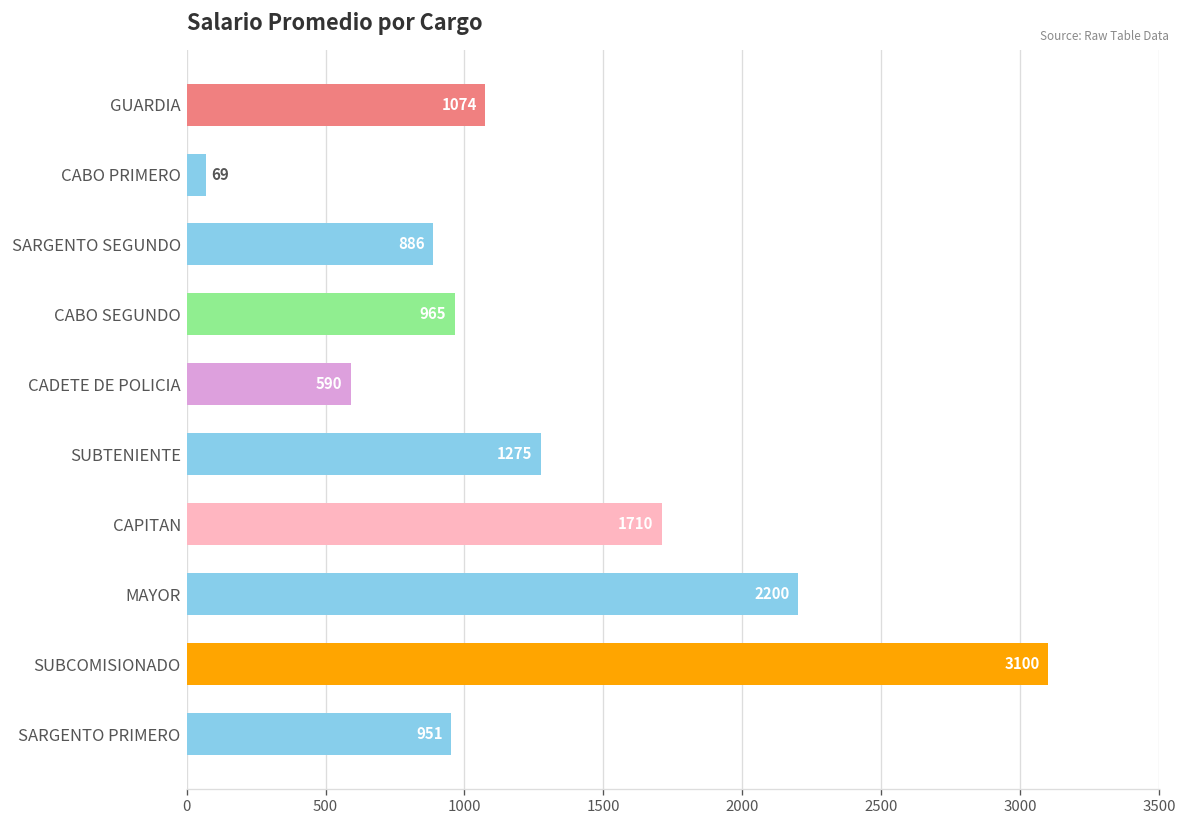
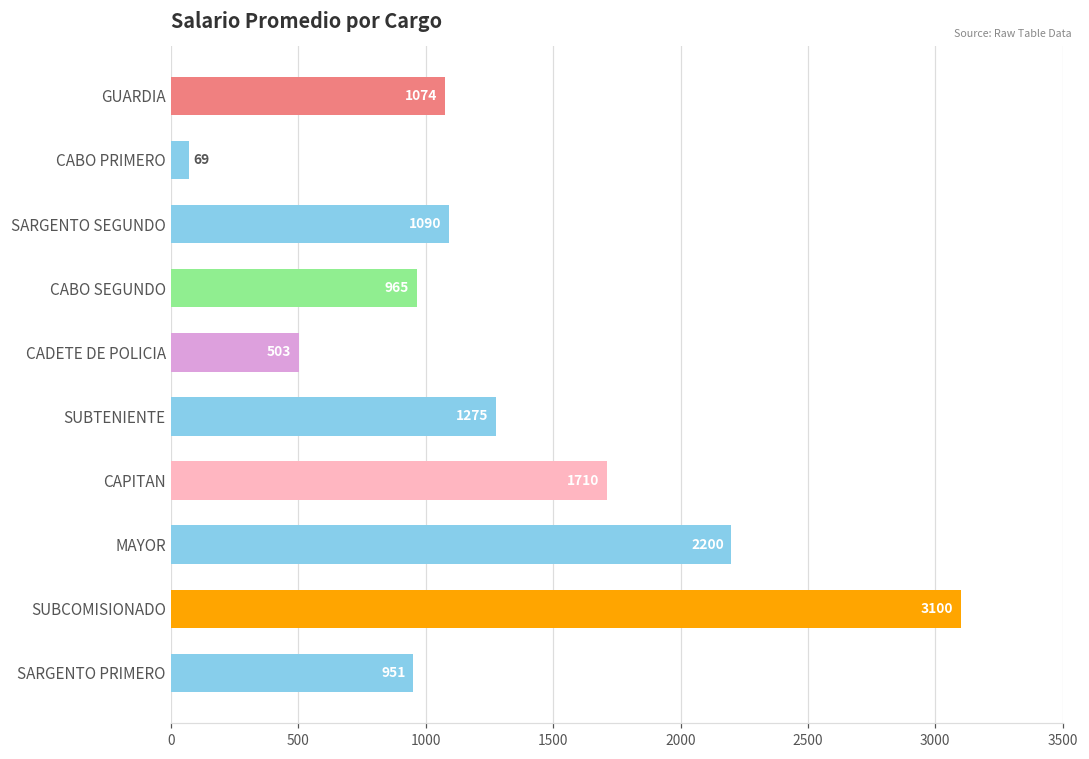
  {
    "CABO PRIMERO": 69,
-   "SARGENTO SEGUNDO": 886,
+   "SARGENTO SEGUNDO": 1090,
    "CABO SEGUNDO": 965,
-   "CADETE DE POLICIA": 590,
+   "CADETE DE POLICIA": 503,
    "SUBTENIENTE": 1275,
    "CAPITAN": 1710,
    "MAYOR": 2200,
    "SUBCOMISIONADO": 3100,
    "SARGENTO PRIMERO": 951
  }
